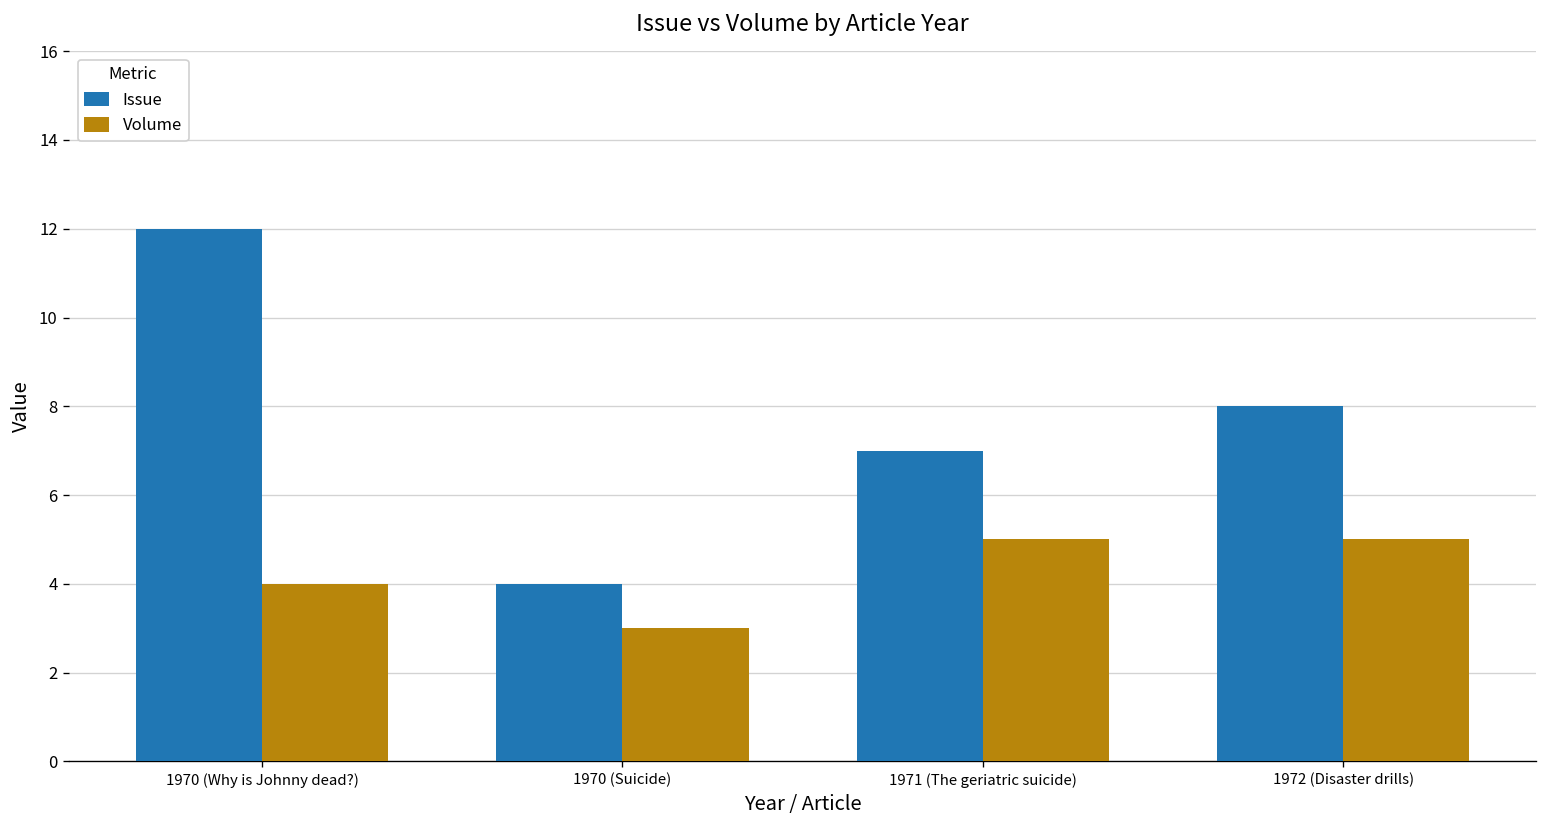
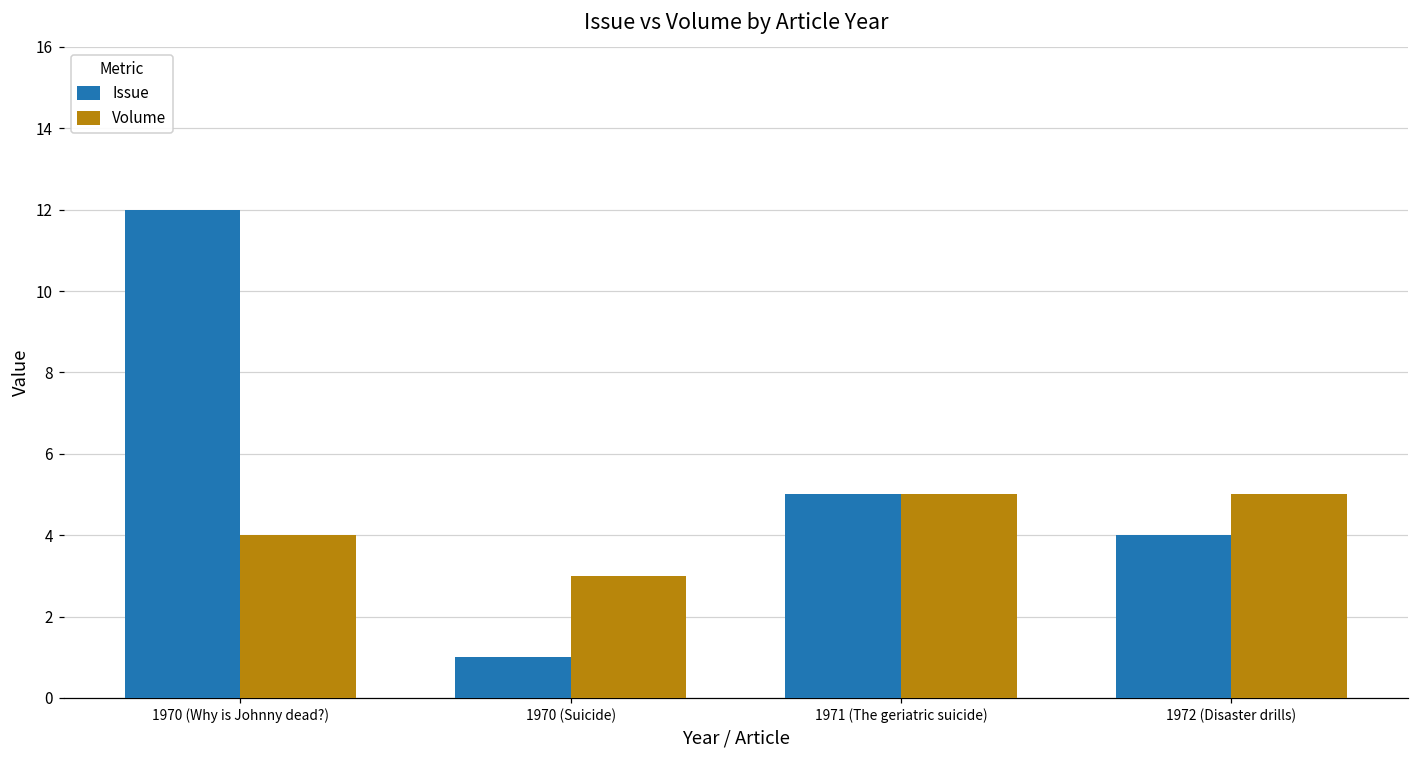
  {
    "Issue": {
      "1970 (Why is Johnny dead?)": 12,
-     "1970 (Suicide)": 4,
-     "1971 (The geriatric suicide)": 7,
-     "1972 (Disaster drills)": 8
+     "1970 (Suicide)": 1,
+     "1971 (The geriatric suicide)": 5,
+     "1972 (Disaster drills)": 4
    },
    "Volume": {
      "1970 (Why is Johnny dead?)": 4,
      "1970 (Suicide)": 3,
      "1971 (The geriatric suicide)": 5,
      "1972 (Disaster drills)": 5
    }
  }
